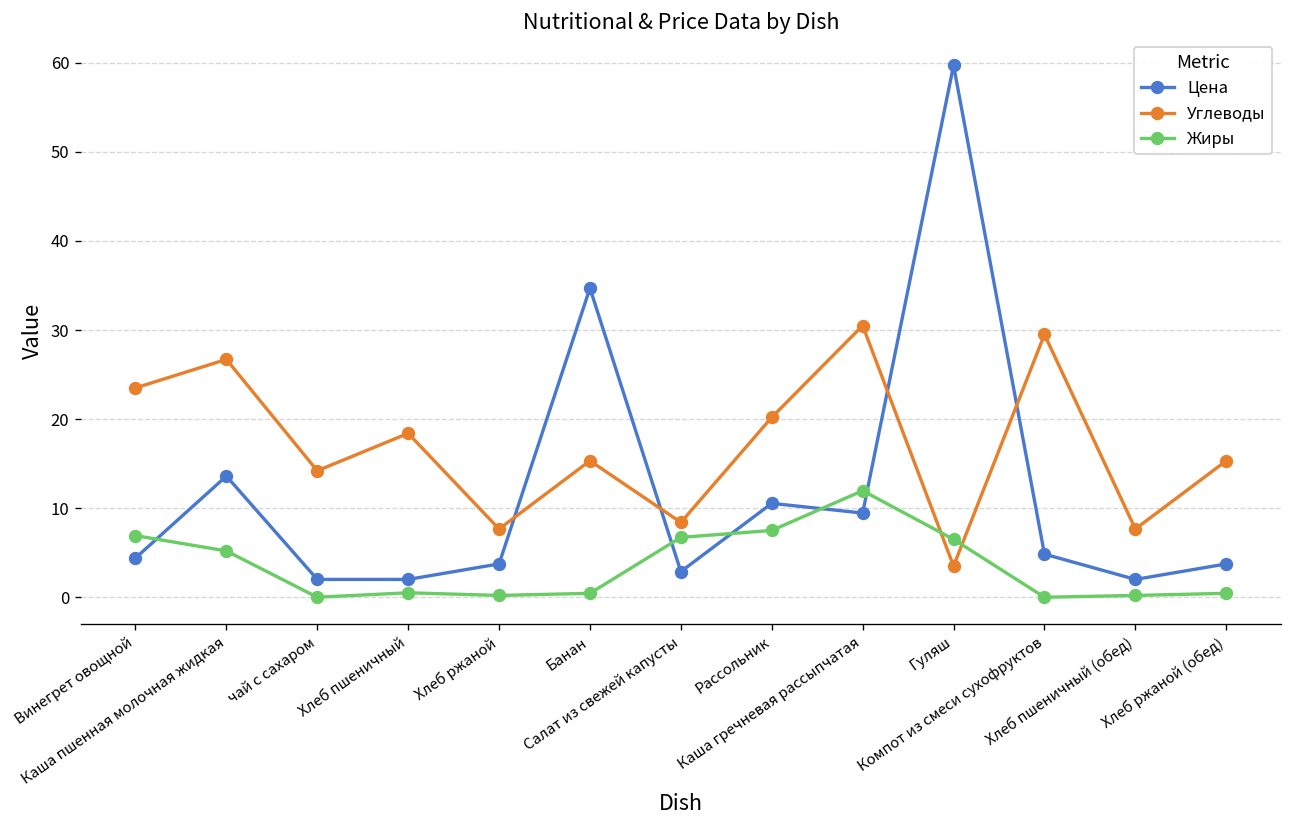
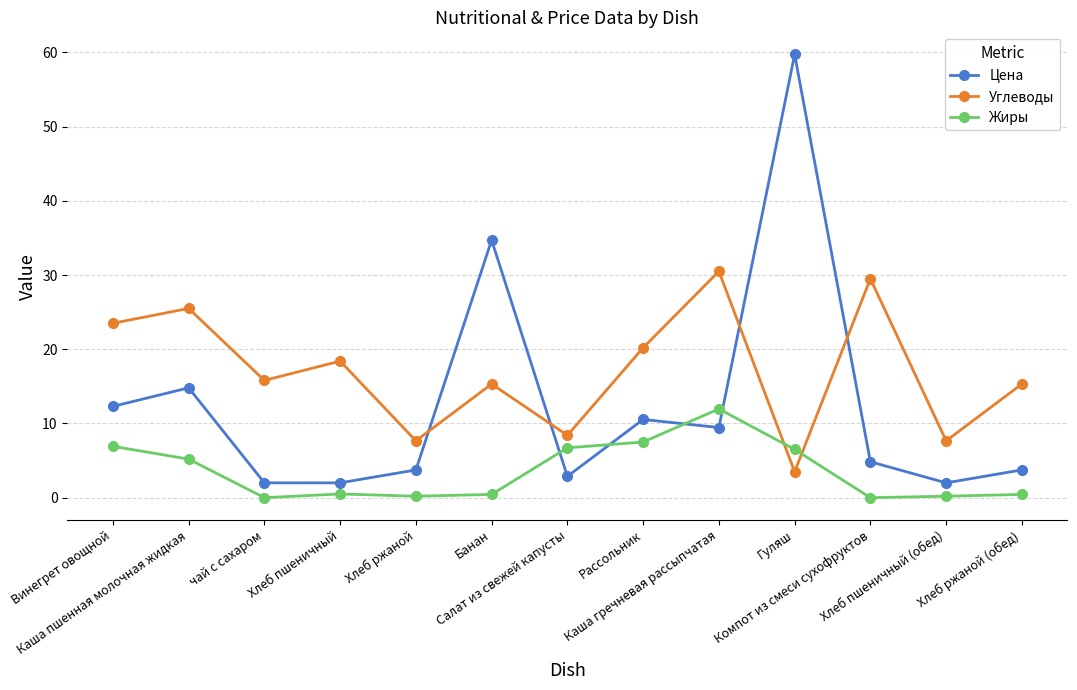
  {
    "Цена": {
-     "Винегрет овощной": 4,
-     "Каша пшенная молочная жидкая": 14,
+     "Винегрет овощной": 12,
+     "Каша пшенная молочная жидкая": 15,
      "чай с сахаром": 2,
      "Хлеб пшеничный": 2,
      "Хлеб ржаной": 4,
      "Банан": 35,
      "Салат из свежей капусты": 3,
      "Рассольник": 11,
      "Каша гречневая рассыпчатая": 9,
      "Гуляш": 60,
      "Компот из смеси сухофруктов": 5,
      "Хлеб пшеничный (обед)": 2,
      "Хлеб ржаной (обед)": 4
    },
    "Углеводы": {
      "Винегрет овощной": 24,
-     "Каша пшенная молочная жидкая": 27,
-     "чай с сахаром": 14,
+     "Каша пшенная молочная жидкая": 26,
+     "чай с сахаром": 16,
      "Хлеб пшеничный": 18,
      "Хлеб ржаной": 8,
      "Банан": 15,
      "Салат из свежей капусты": 8,
      "Рассольник": 20,
      "Каша гречневая рассыпчатая": 31,
      "Гуляш": 4,
      "Компот из смеси сухофруктов": 30,
      "Хлеб пшеничный (обед)": 8,
      "Хлеб ржаной (обед)": 15
    },
    "Жиры": {
      "Винегрет овощной": 7,
      "Каша пшенная молочная жидкая": 5,
      "чай с сахаром": 0,
      "Хлеб пшеничный": 1,
      "Хлеб ржаной": 0,
      "Банан": 0,
      "Салат из свежей капусты": 7,
      "Рассольник": 8,
      "Каша гречневая рассыпчатая": 12,
      "Гуляш": 7,
      "Компот из смеси сухофруктов": 0,
      "Хлеб пшеничный (обед)": 0,
      "Хлеб ржаной (обед)": 0
    }
  }
